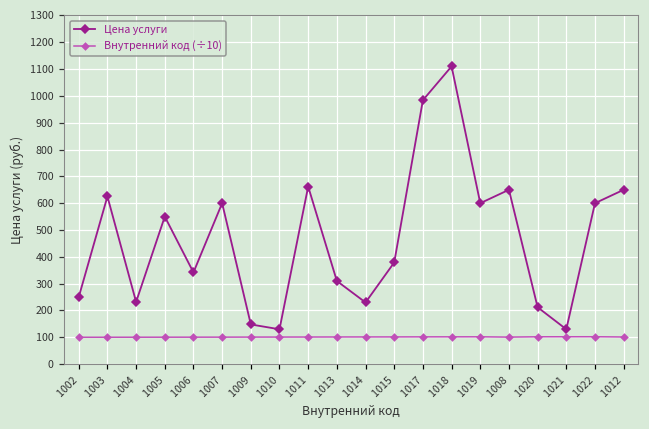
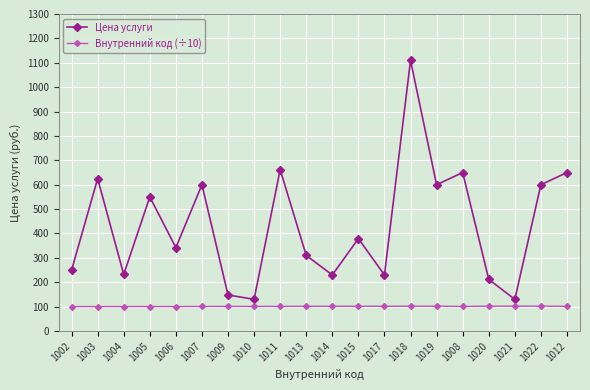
  {
    "Цена услуги": {
      "1002": 250,
      "1003": 630,
      "1004": 230,
      "1005": 550,
      "1006": 340,
      "1007": 600,
      "1009": 150,
      "1010": 130,
      "1011": 660,
      "1013": 310,
      "1014": 230,
      "1015": 380,
-     "1017": 980,
+     "1017": 230,
      "1018": 1110,
      "1019": 600,
      "1008": 650,
      "1020": 210,
      "1021": 130,
      "1022": 600,
      "1012": 650
    },
    "Внутренний код (÷10)": {
      "1002": 100,
      "1003": 100,
      "1004": 100,
      "1005": 100,
      "1006": 100,
      "1007": 100,
      "1009": 100,
      "1010": 100,
      "1011": 100,
      "1013": 100,
      "1014": 100,
      "1015": 100,
      "1017": 100,
      "1018": 100,
      "1019": 100,
      "1008": 100,
      "1020": 100,
      "1021": 100,
      "1022": 100,
      "1012": 100
    }
  }
